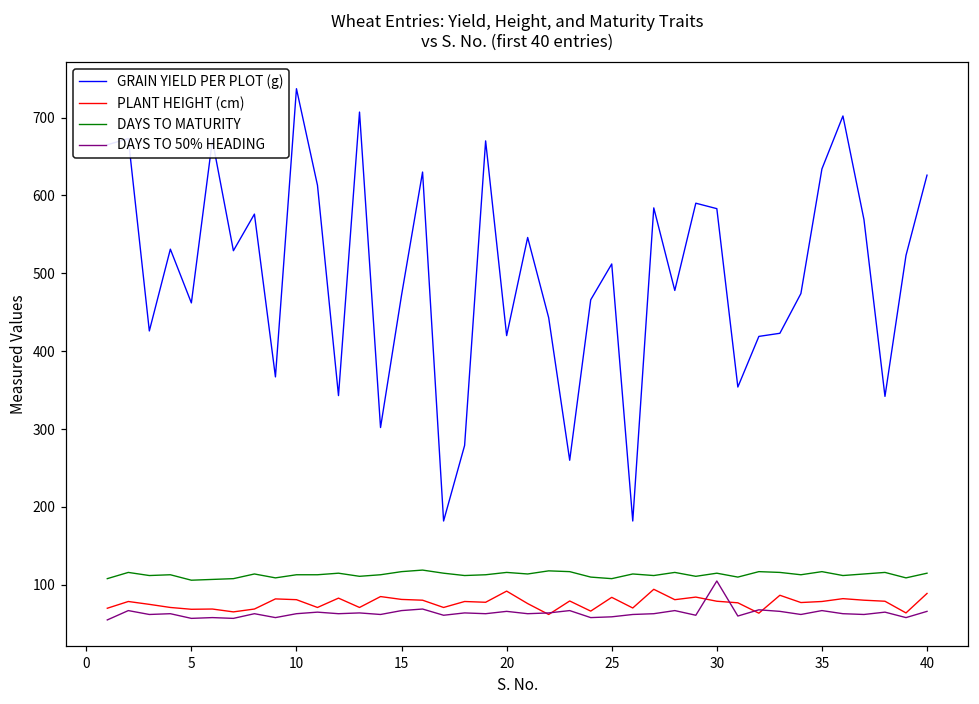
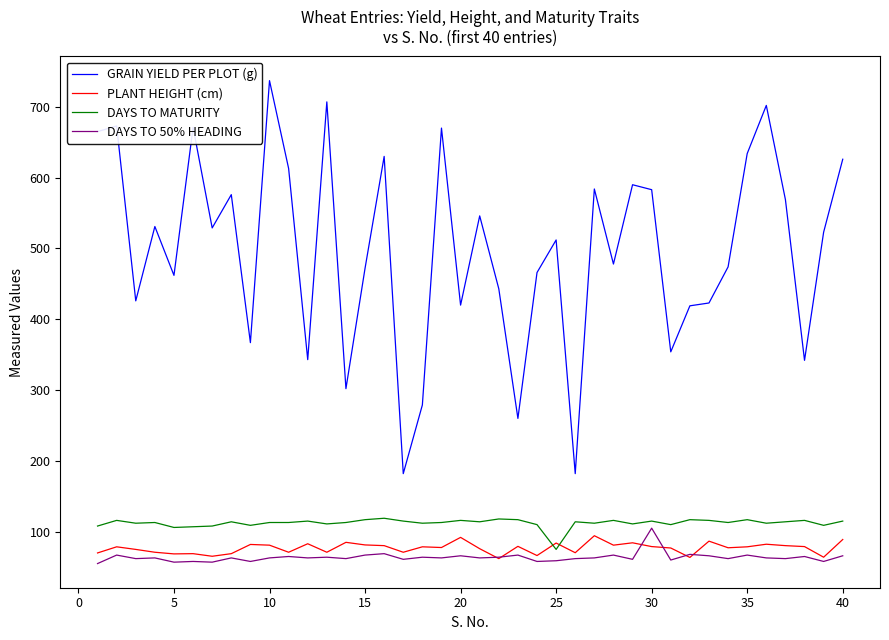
  {
    "GRAIN YIELD PER PLOT (g)": {
      "5": 460,
      "10": 740,
      "15": 470,
      "20": 420,
      "25": 510,
      "30": 580,
      "35": 630,
      "40": 630
    },
    "PLANT HEIGHT (cm)": {
      "5": 70,
      "10": 80,
      "15": 80,
      "20": 90,
      "25": 80,
      "30": 80,
      "35": 80,
      "40": 90
    },
    "DAYS TO MATURITY": {
      "5": 110,
      "10": 110,
      "15": 120,
      "20": 120,
-     "25": 110,
+     "25": 80,
      "30": 120,
      "35": 120,
      "40": 120
    },
    "DAYS TO 50% HEADING": {
      "5": 60,
      "10": 60,
      "15": 70,
      "20": 70,
      "25": 60,
      "30": 110,
      "35": 70,
      "40": 70
    }
  }
